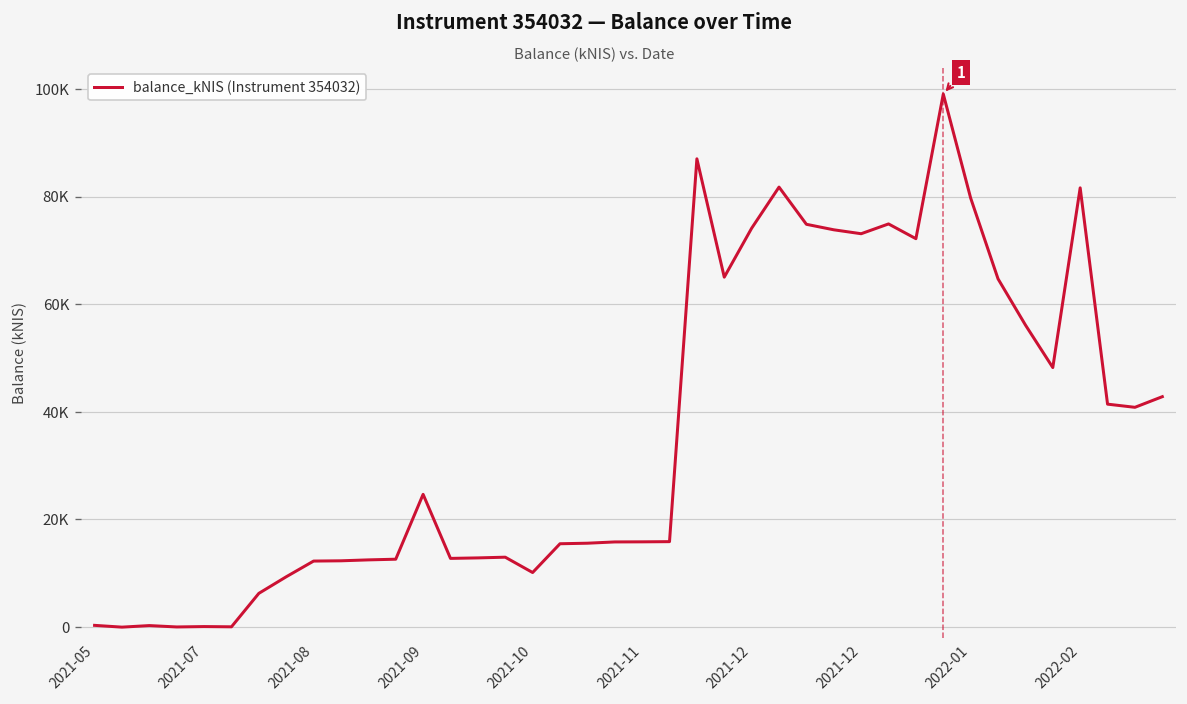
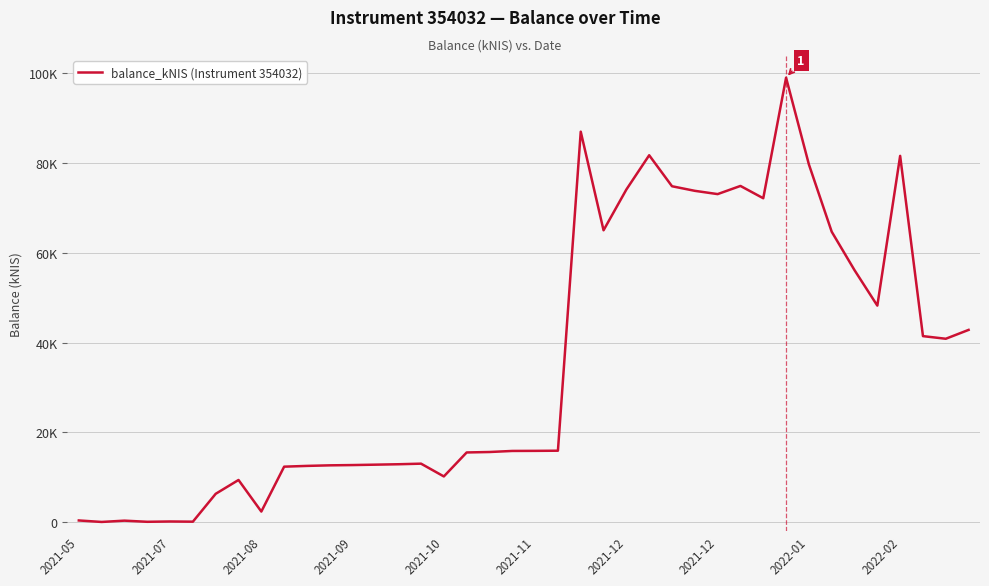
  {
    "2021-05": 0,
    "2021-07": 0,
-   "2021-08": 12000,
-   "2021-09": 25000,
+   "2021-08": 2000,
+   "2021-09": 13000,
    "2021-10": 10000,
    "2021-11": 16000,
    "2022-01": 80000,
    "2022-02": 82000
  }
